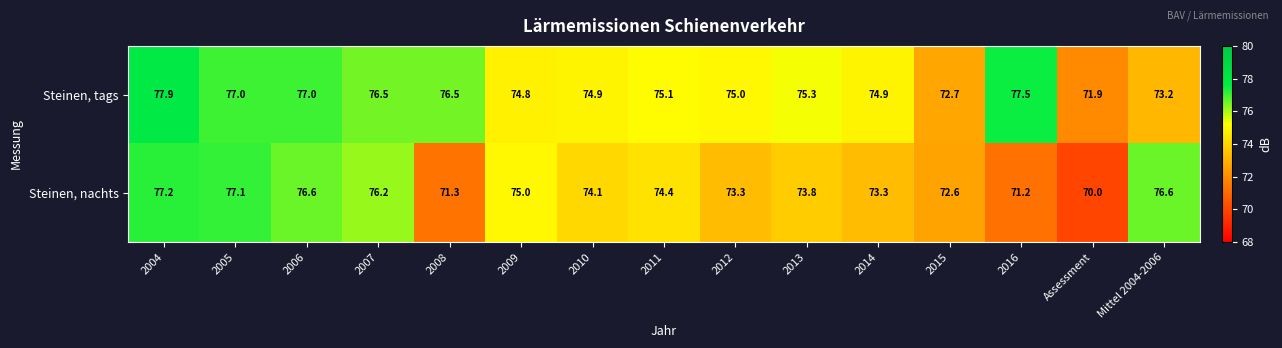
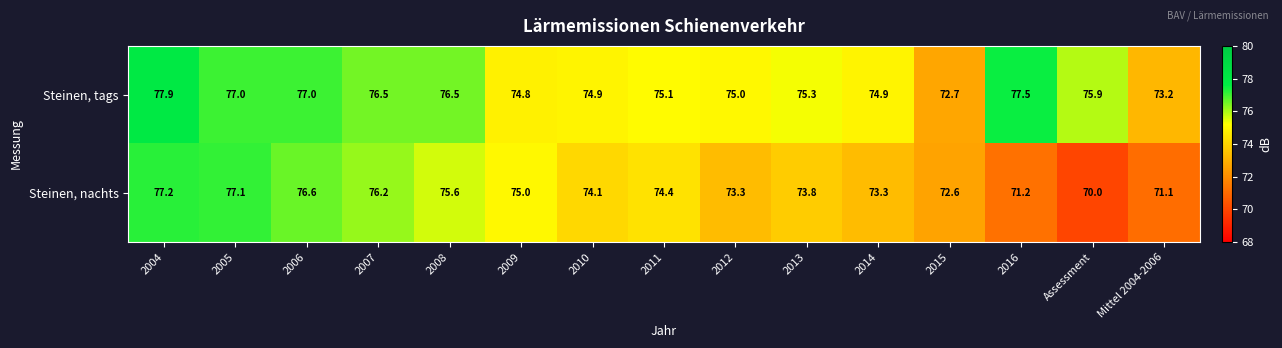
  {
    "Steinen, tags": {
      "2004": 77.9,
      "2005": 77.0,
      "2006": 77.0,
      "2007": 76.5,
      "2008": 76.5,
      "2009": 74.8,
      "2010": 74.9,
      "2011": 75.1,
      "2012": 75.0,
      "2013": 75.3,
      "2014": 74.9,
      "2015": 72.7,
      "2016": 77.5,
-     "Assessment": 71.9,
+     "Assessment": 75.9,
      "Mittel 2004-2006": 73.2
    },
    "Steinen, nachts": {
      "2004": 77.2,
      "2005": 77.1,
      "2006": 76.6,
      "2007": 76.2,
-     "2008": 71.3,
+     "2008": 75.6,
      "2009": 75.0,
      "2010": 74.1,
      "2011": 74.4,
      "2012": 73.3,
      "2013": 73.8,
      "2014": 73.3,
      "2015": 72.6,
      "2016": 71.2,
      "Assessment": 70.0,
-     "Mittel 2004-2006": 76.6
+     "Mittel 2004-2006": 71.1
    }
  }
